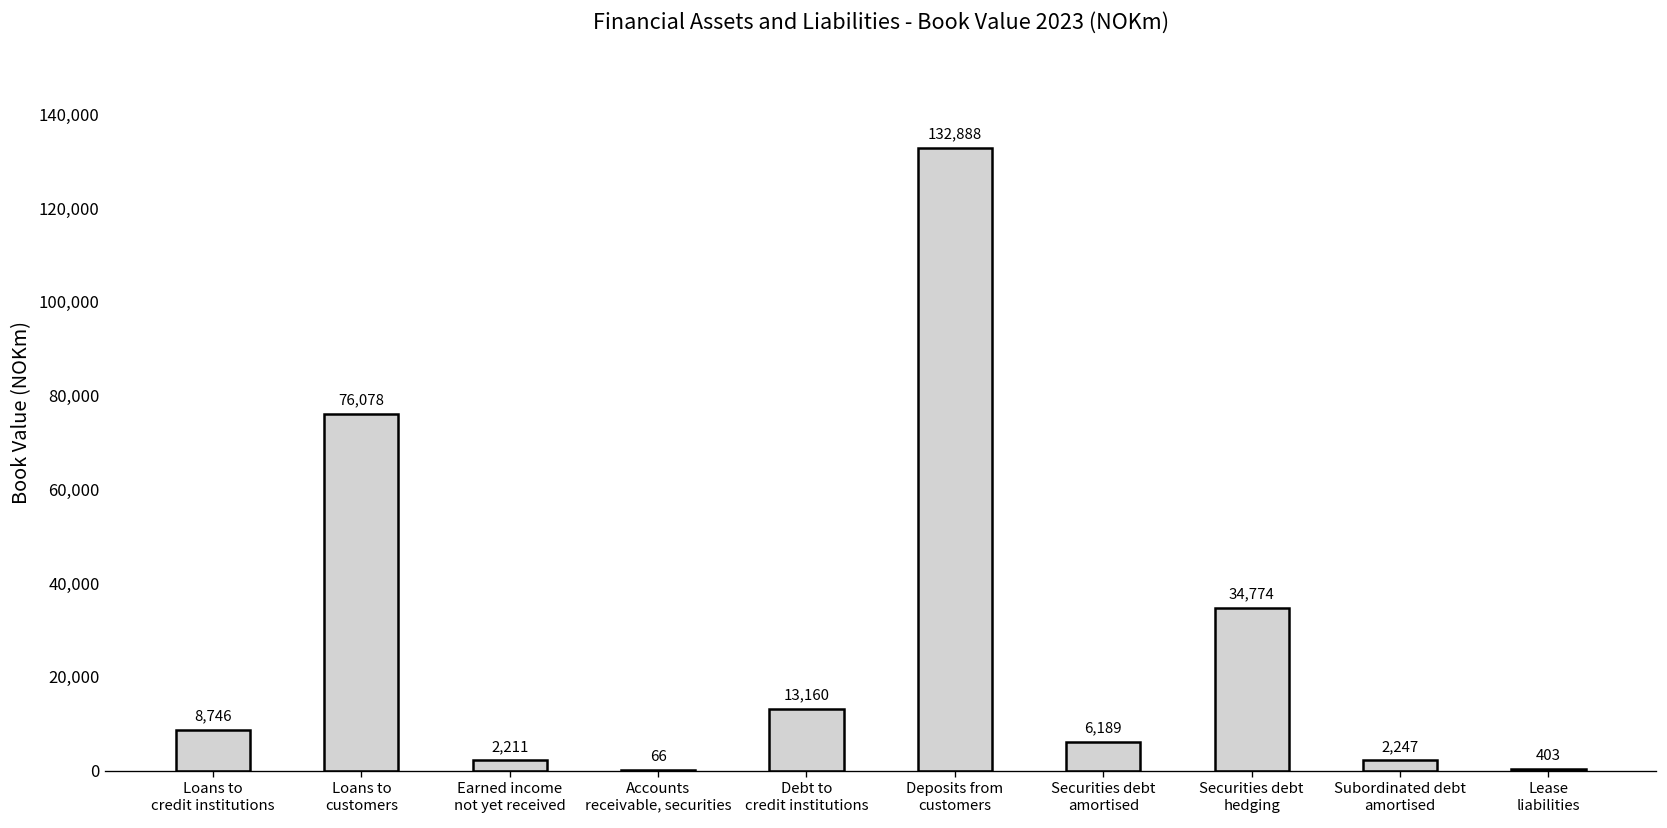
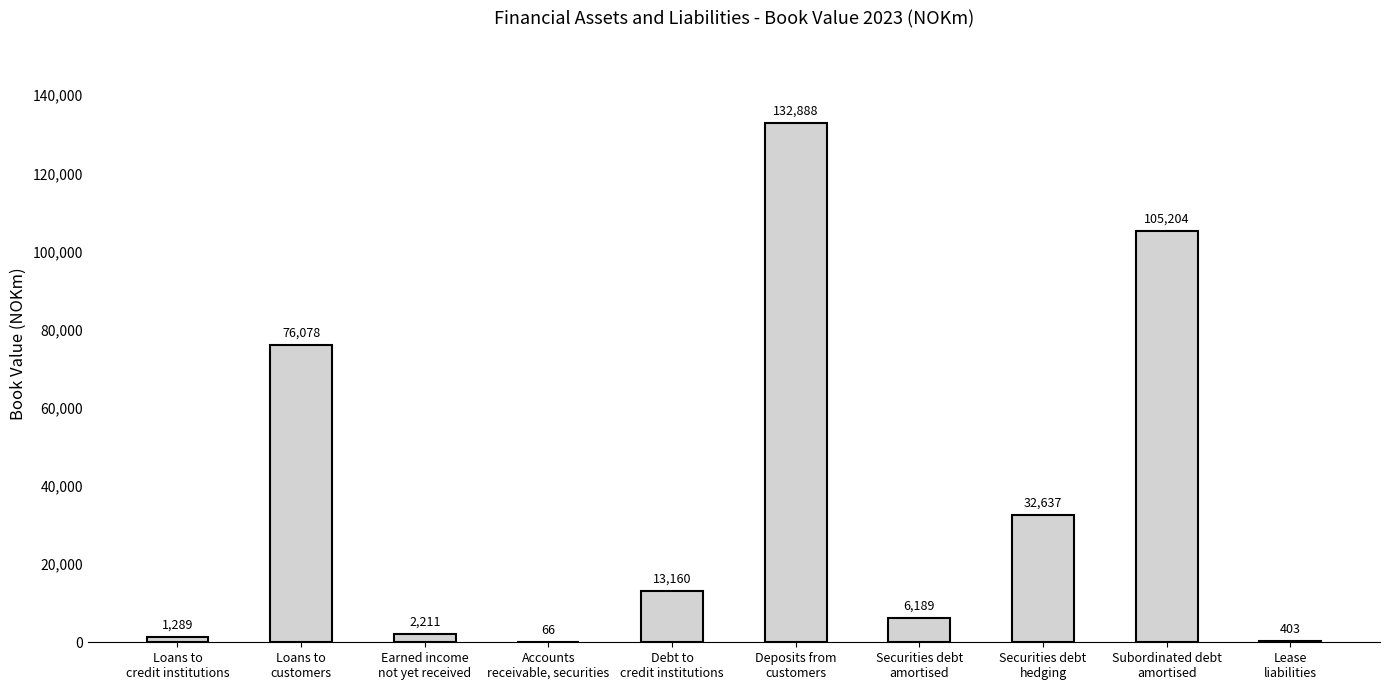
  {
-   "Loans to credit institutions": "8,746",
+   "Loans to credit institutions": "1,289",
    "Loans to customers": "76,078",
    "Earned income not yet received": "2,211",
    "Accounts receivable, securities": "66",
    "Debt to credit institutions": "13,160",
    "Deposits from customers": "132,888",
    "Securities debt amortised": "6,189",
-   "Securities debt hedging": "34,774",
-   "Subordinated debt amortised": "2,247",
+   "Securities debt hedging": "32,637",
+   "Subordinated debt amortised": "105,204",
    "Lease liabilities": "403"
  }
